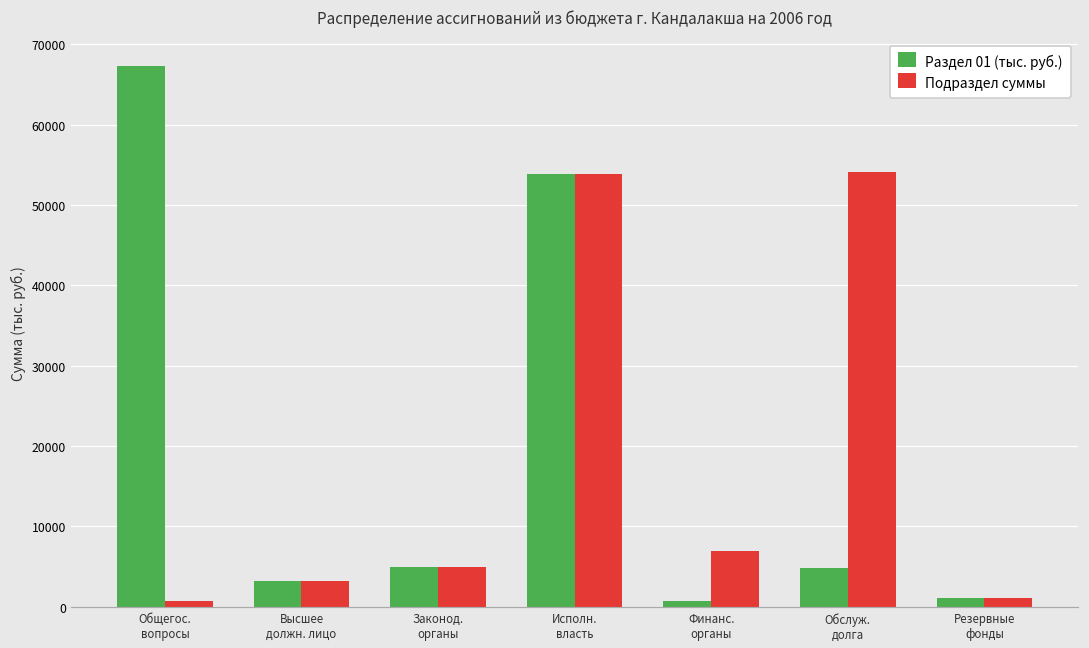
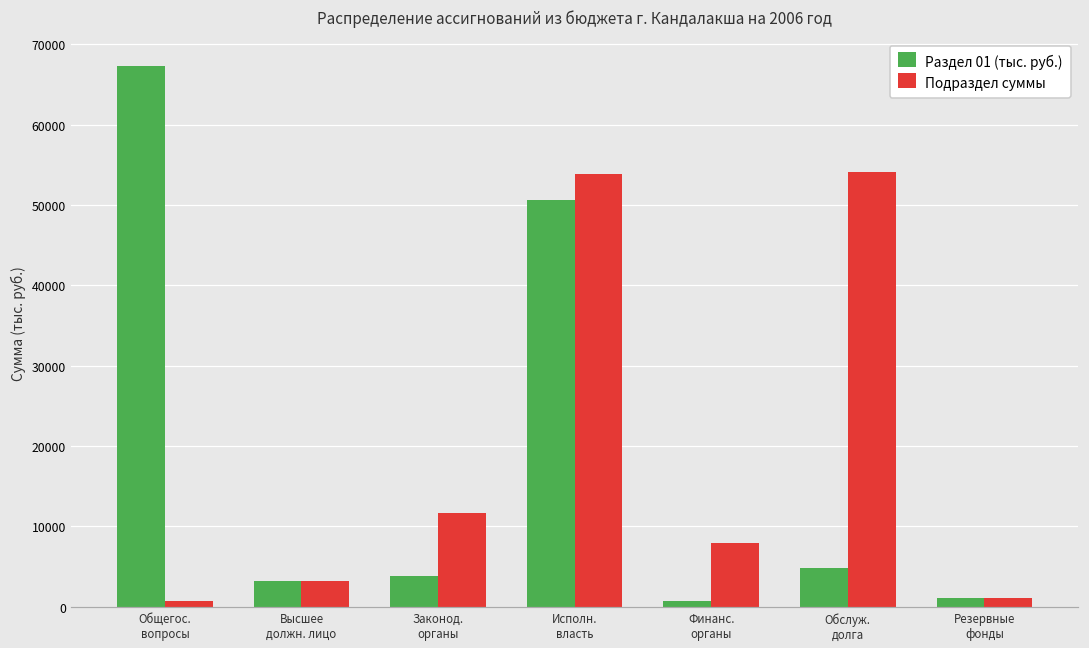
  {
    "Раздел 01 (тыс. руб.)": {
      "Общегос. вопросы": 67000,
      "Высшее должн. лицо": 3000,
-     "Законод. органы": 5000,
-     "Исполн. власть": 54000,
+     "Законод. органы": 4000,
+     "Исполн. власть": 51000,
      "Финанс. органы": 1000,
      "Обслуж. долга": 5000,
      "Резервные фонды": 1000
    },
    "Подраздел суммы": {
      "Общегос. вопросы": 1000,
      "Высшее должн. лицо": 3000,
-     "Законод. органы": 5000,
+     "Законод. органы": 12000,
      "Исполн. власть": 54000,
-     "Финанс. органы": 7000,
+     "Финанс. органы": 8000,
      "Обслуж. долга": 54000,
      "Резервные фонды": 1000
    }
  }
